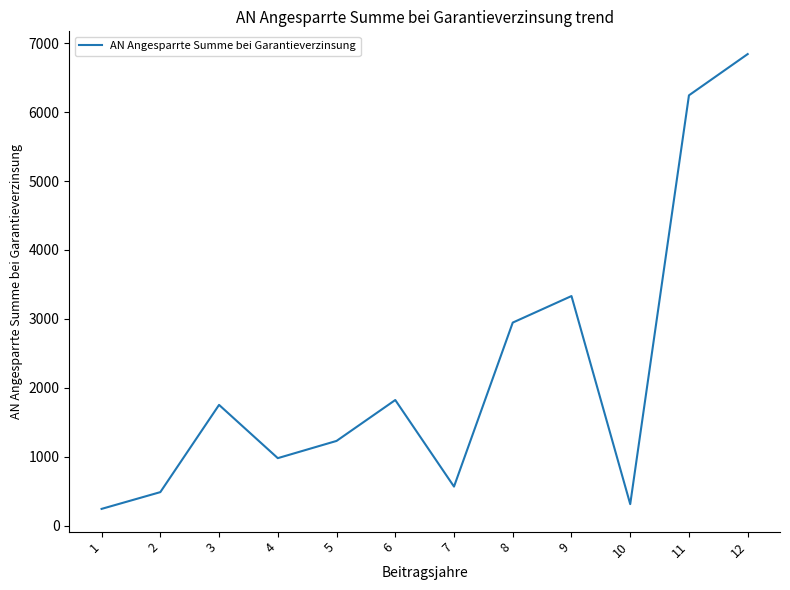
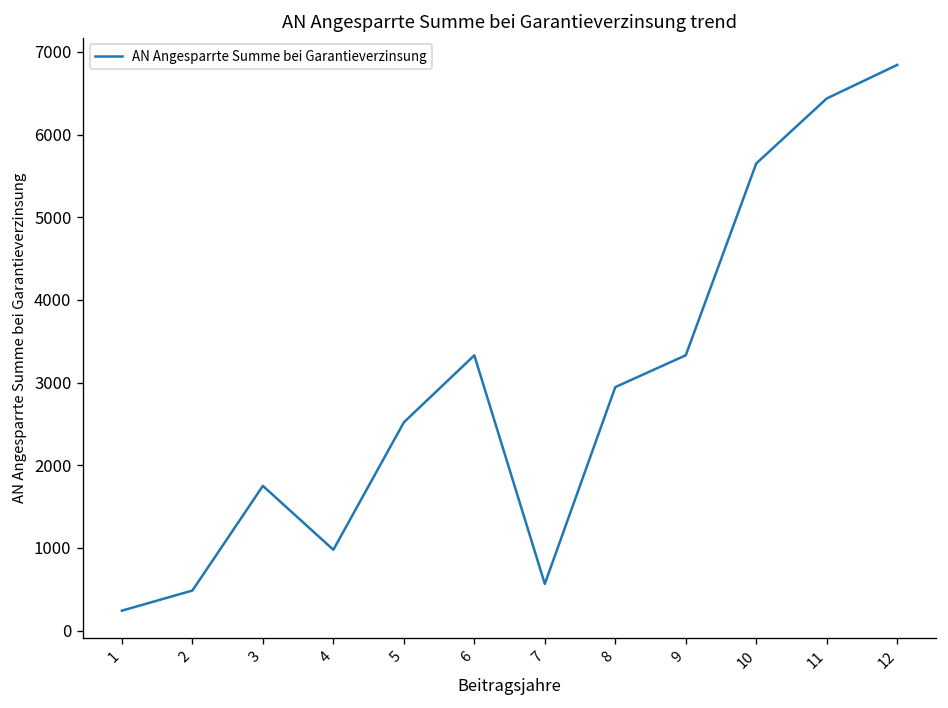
  {
    "1": 200,
    "2": 500,
    "3": 1800,
    "4": 1000,
-   "5": 1200,
-   "6": 1800,
+   "5": 2500,
+   "6": 3300,
    "7": 600,
    "8": 2900,
    "9": 3300,
-   "10": 300,
-   "11": 6200,
+   "10": 5700,
+   "11": 6400,
    "12": 6800
  }
